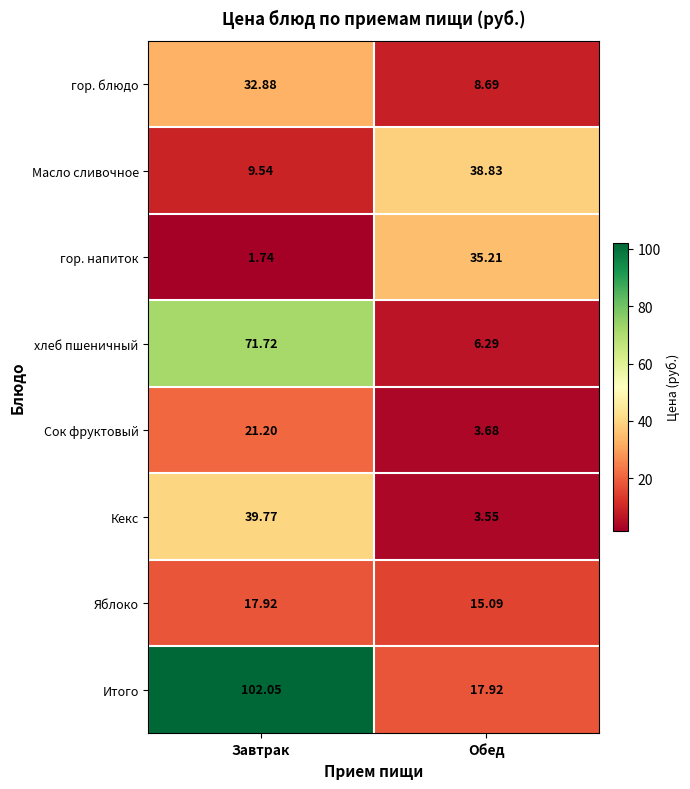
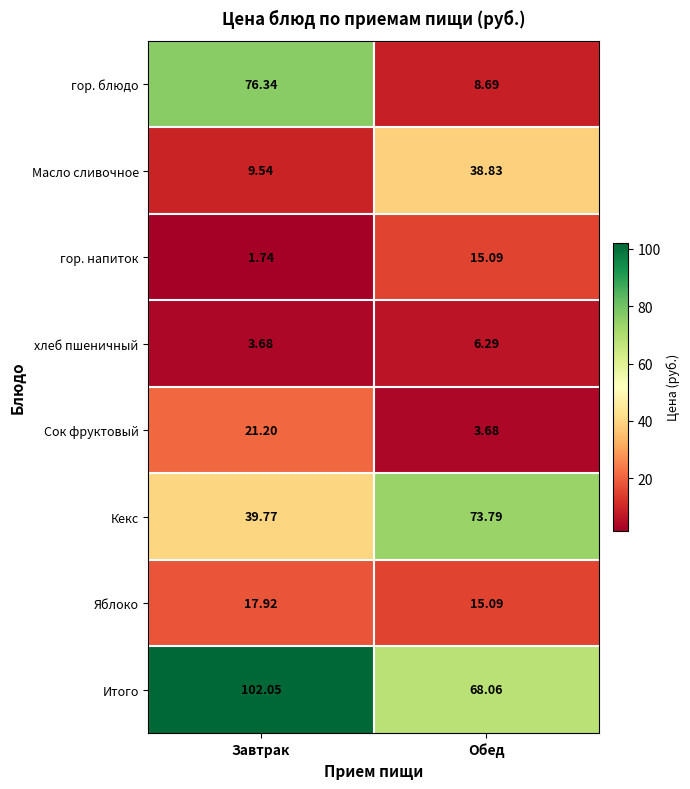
  {
    "гор. блюдо": {
-     "Завтрак": 32.88,
+     "Завтрак": 76.34,
      "Обед": 8.69
    },
    "Масло сливочное": {
      "Завтрак": 9.54,
      "Обед": 38.83
    },
    "гор. напиток": {
      "Завтрак": 1.74,
-     "Обед": 35.21
+     "Обед": 15.09
    },
    "хлеб пшеничный": {
-     "Завтрак": 71.72,
+     "Завтрак": 3.68,
      "Обед": 6.29
    },
    "Сок фруктовый": {
      "Завтрак": 21.20,
      "Обед": 3.68
    },
    "Кекс": {
      "Завтрак": 39.77,
-     "Обед": 3.55
+     "Обед": 73.79
    },
    "Яблоко": {
      "Завтрак": 17.92,
      "Обед": 15.09
    },
    "Итого": {
      "Завтрак": 102.05,
-     "Обед": 17.92
+     "Обед": 68.06
    }
  }
